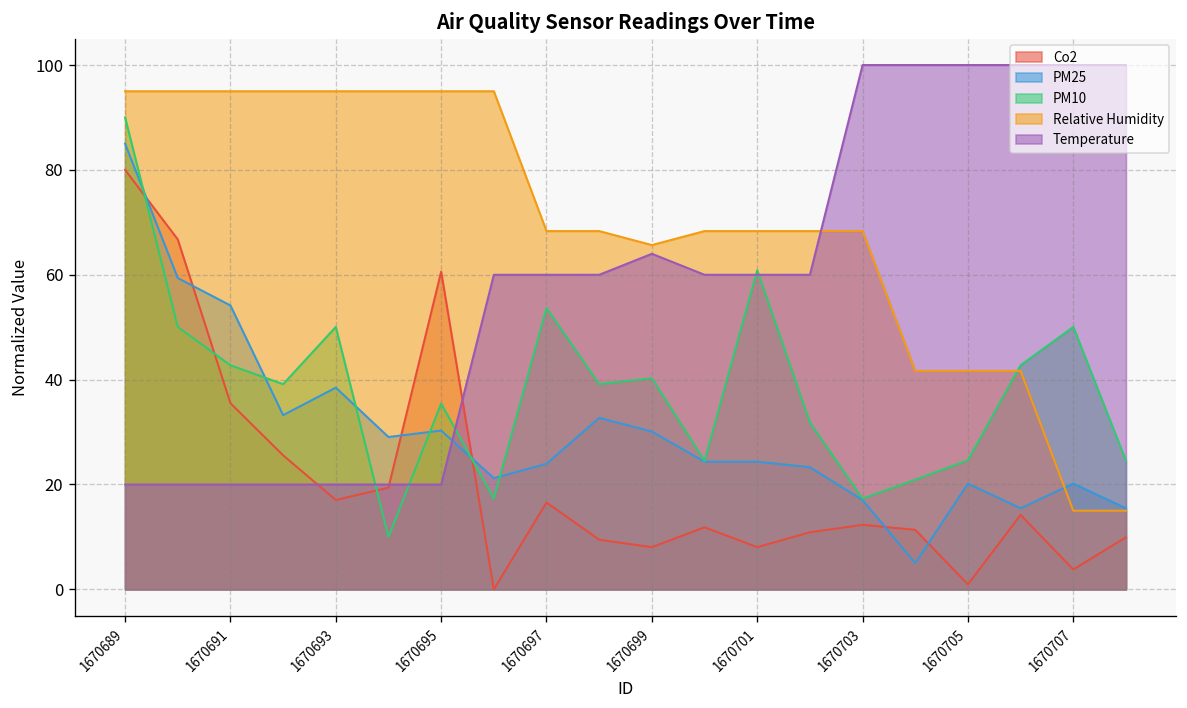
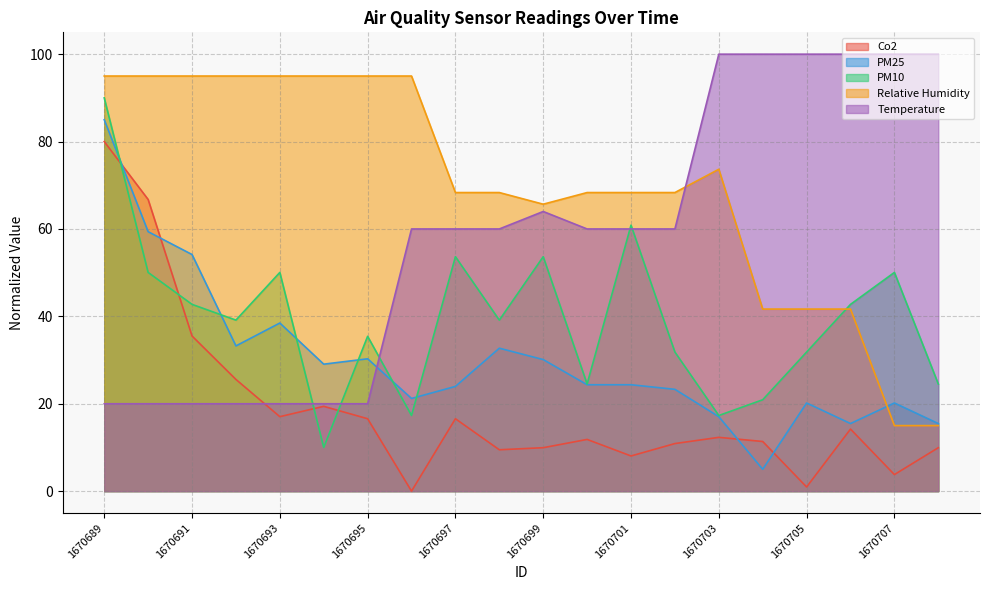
  {
    "Co2": {
      "1670689": 80,
      "1670691": 36,
      "1670693": 17,
-     "1670695": 61,
+     "1670695": 17,
      "1670697": 17,
-     "1670699": 8,
+     "1670699": 10,
      "1670701": 8,
      "1670703": 12,
      "1670705": 1,
      "1670707": 4
    },
    "PM25": {
      "1670689": 85,
      "1670691": 54,
      "1670693": 38,
      "1670695": 30,
      "1670697": 24,
      "1670699": 30,
      "1670701": 24,
      "1670705": 20,
      "1670707": 20
    },
    "PM10": {
      "1670689": 90,
      "1670691": 43,
      "1670693": 50,
      "1670695": 35,
      "1670697": 54,
-     "1670699": 40,
+     "1670699": 54,
      "1670701": 61,
-     "1670705": 25,
+     "1670705": 32,
      "1670707": 50
    },
    "Relative Humidity": {
      "1670689": 95,
      "1670691": 95,
      "1670693": 95,
      "1670695": 95,
      "1670697": 68,
      "1670699": 66,
      "1670701": 68,
-     "1670703": 68,
+     "1670703": 74,
      "1670705": 42,
      "1670707": 15
    },
    "Temperature": {
      "1670689": 20,
      "1670691": 20,
      "1670693": 20,
      "1670695": 20,
      "1670697": 60,
      "1670699": 64,
      "1670701": 60,
      "1670703": 100,
      "1670705": 100
    }
  }
